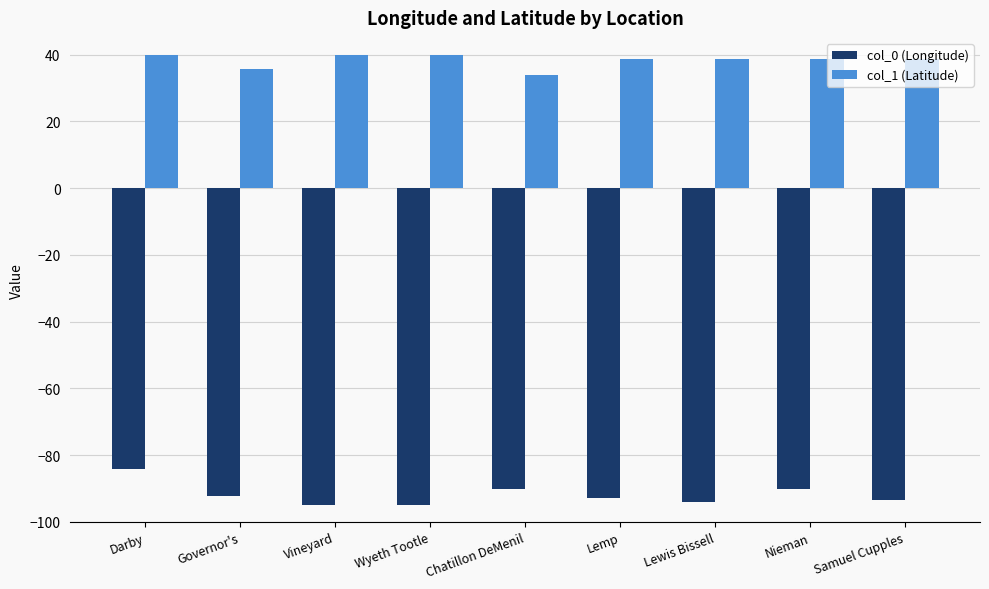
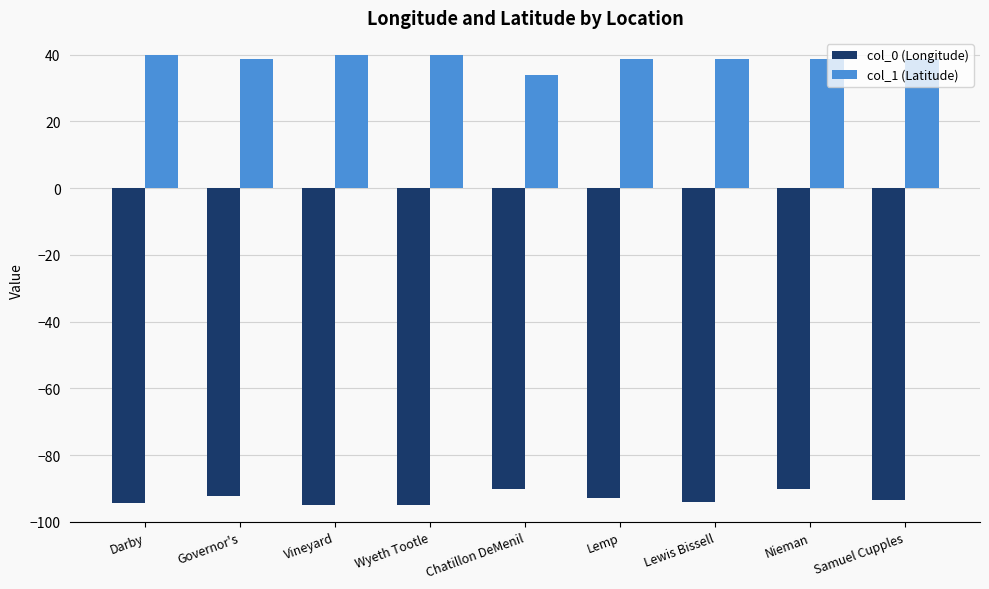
  {
    "col_0 (Longitude)": {
-     "Darby": -84,
+     "Darby": -94,
      "Governor's": -92,
      "Vineyard": -95,
      "Wyeth Tootle": -95,
      "Chatillon DeMenil": -90,
      "Lemp": -93,
      "Lewis Bissell": -94,
      "Nieman": -90,
      "Samuel Cupples": -94
    },
    "col_1 (Latitude)": {
      "Darby": 40,
-     "Governor's": 36,
+     "Governor's": 39,
      "Vineyard": 40,
      "Wyeth Tootle": 40,
      "Chatillon DeMenil": 34,
      "Lemp": 39,
      "Lewis Bissell": 39
    }
  }
